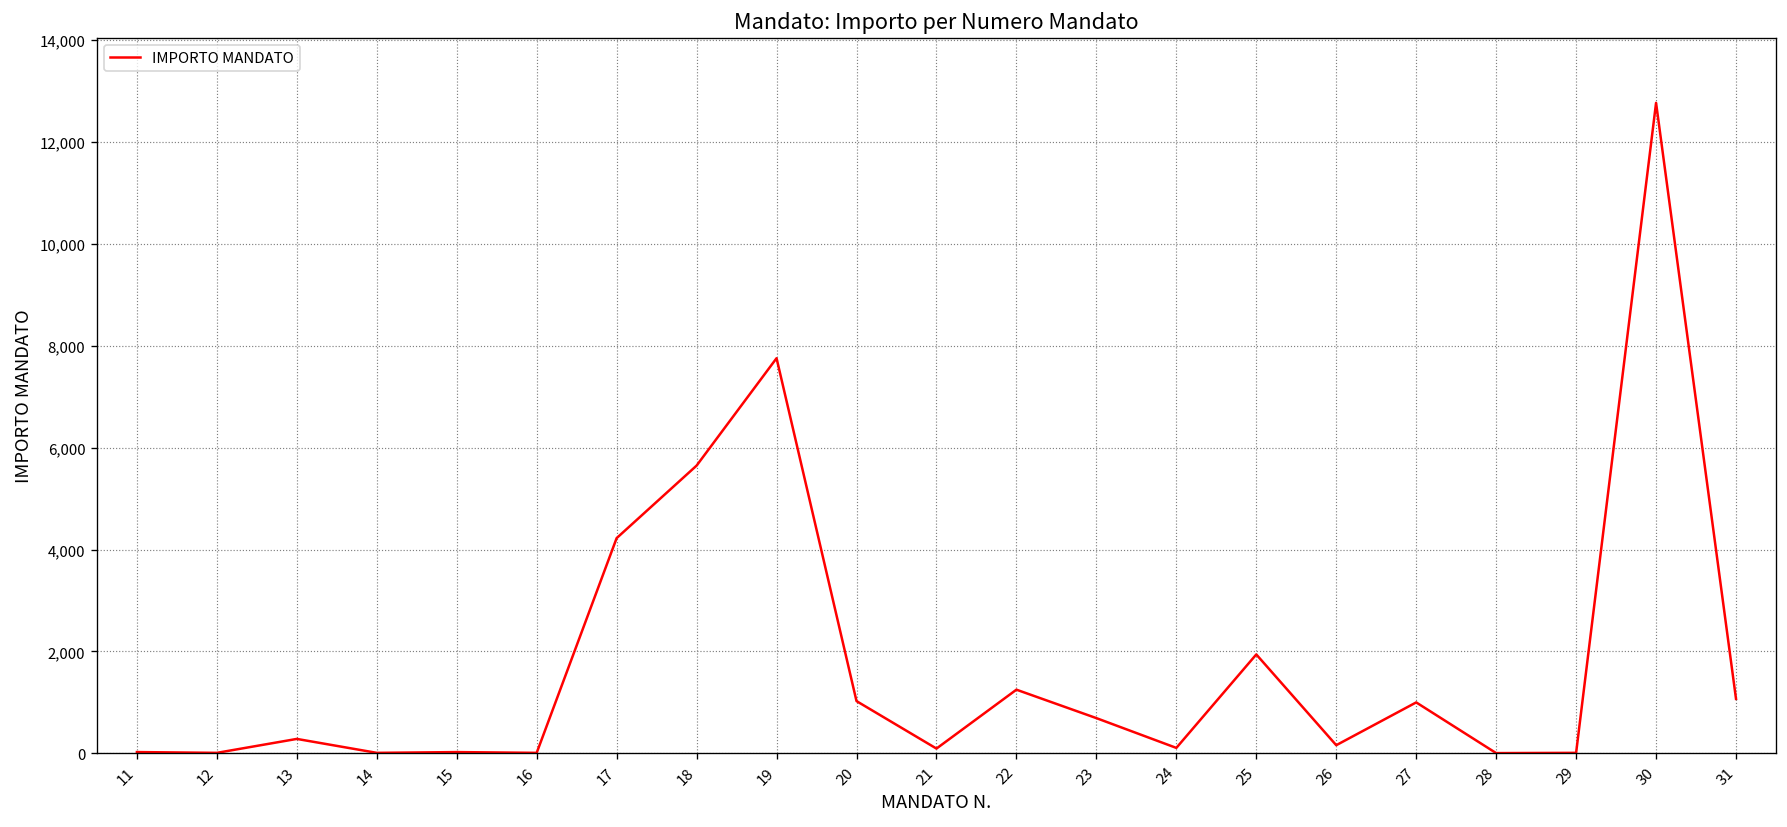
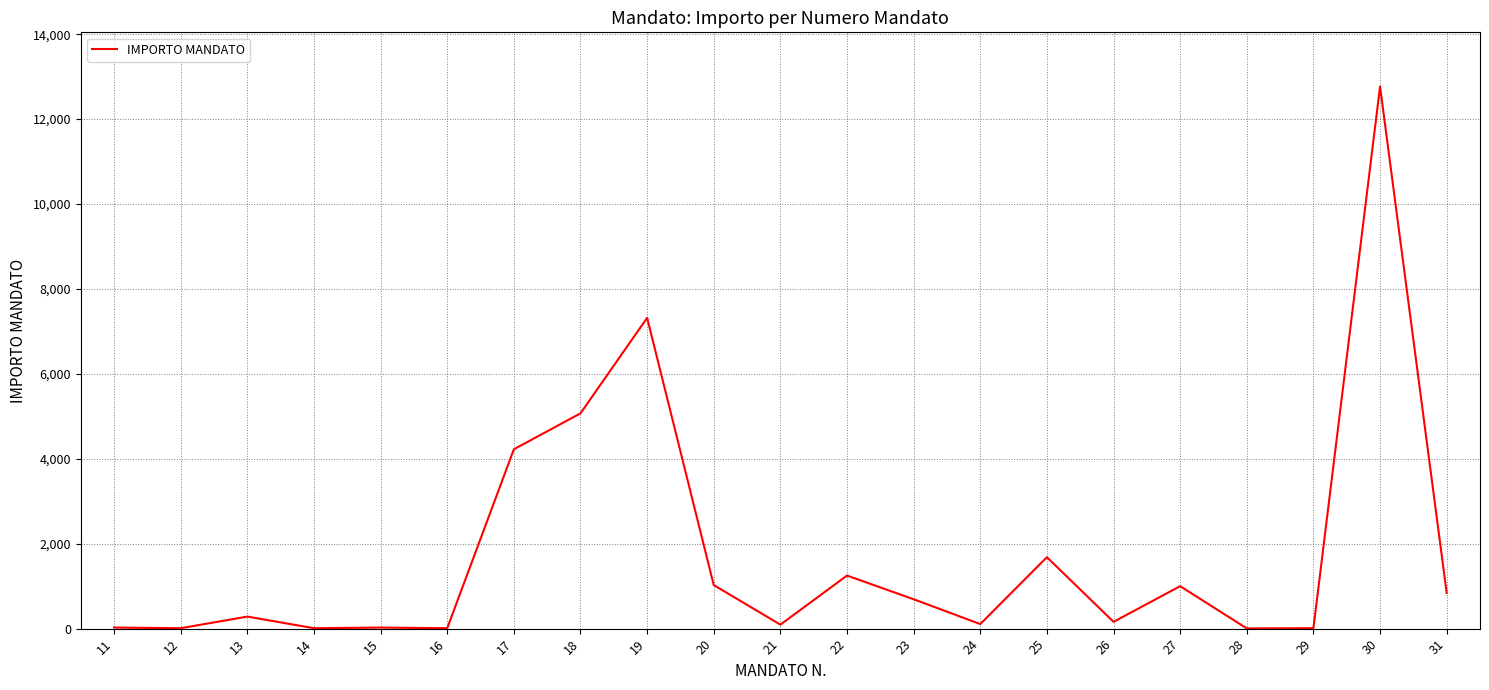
  {
    "11": "0",
    "12": "0",
    "13": "300",
    "14": "0",
    "15": "0",
    "16": "0",
    "17": "4,200",
-   "18": "5,600",
-   "19": "7,800",
+   "18": "5,100",
+   "19": "7,300",
    "20": "1,000",
    "21": "100",
    "22": "1,200",
    "23": "700",
    "24": "100",
-   "25": "1,900",
+   "25": "1,700",
    "26": "200",
    "27": "1,000",
    "28": "0",
    "29": "0",
    "30": "12,800",
-   "31": "1,100"
+   "31": "800"
  }
